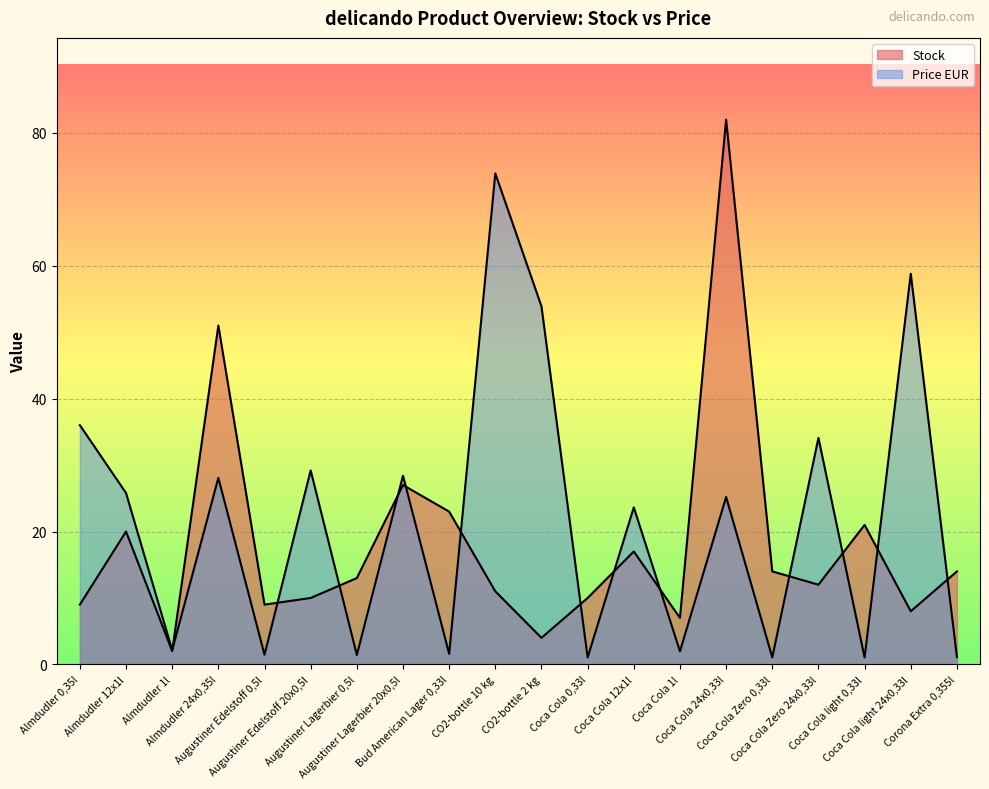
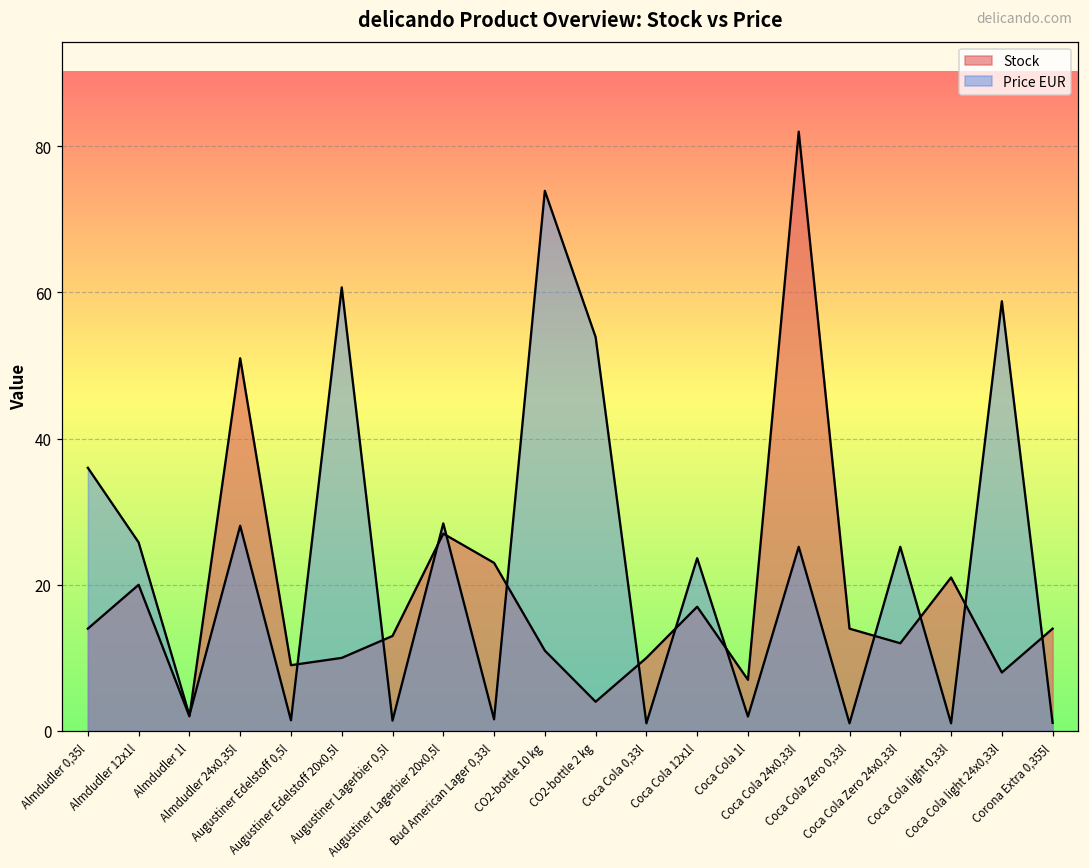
  {
    "Stock": {
-     "Almdudler 0,35l": 9,
+     "Almdudler 0,35l": 14,
      "Almdudler 12x1l": 20,
      "Almdudler 24x0,35l": 51,
      "Augustiner Edelstoff 0,5l": 9,
      "Augustiner Edelstoff 20x0,5l": 10,
      "Augustiner Lagerbier 0,5l": 13,
      "Augustiner Lagerbier 20x0,5l": 27,
      "Bud American Lager 0,33l": 23,
      "CO2-bottle 10 kg": 11,
      "CO2-bottle 2 kg": 4,
      "Coca Cola 0,33l": 10,
      "Coca Cola 12x1l": 17,
      "Coca Cola 1l": 7,
      "Coca Cola 24x0,33l": 82,
      "Coca Cola Zero 0,33l": 14,
      "Coca Cola Zero 24x0,33l": 12,
      "Coca Cola light 0,33l": 21,
      "Coca Cola light 24x0,33l": 8,
      "Corona Extra 0,355l": 14
    },
    "Price EUR": {
      "Almdudler 0,35l": 36,
      "Almdudler 12x1l": 26,
      "Almdudler 24x0,35l": 28,
      "Augustiner Edelstoff 0,5l": 1,
-     "Augustiner Edelstoff 20x0,5l": 29,
+     "Augustiner Edelstoff 20x0,5l": 61,
      "Augustiner Lagerbier 0,5l": 1,
      "Augustiner Lagerbier 20x0,5l": 28,
      "Bud American Lager 0,33l": 2,
      "CO2-bottle 10 kg": 74,
      "CO2-bottle 2 kg": 54,
      "Coca Cola 0,33l": 1,
      "Coca Cola 12x1l": 24,
      "Coca Cola 1l": 2,
      "Coca Cola 24x0,33l": 25,
      "Coca Cola Zero 0,33l": 1,
-     "Coca Cola Zero 24x0,33l": 34,
+     "Coca Cola Zero 24x0,33l": 25,
      "Coca Cola light 0,33l": 1,
      "Coca Cola light 24x0,33l": 59,
      "Corona Extra 0,355l": 1
    }
  }
